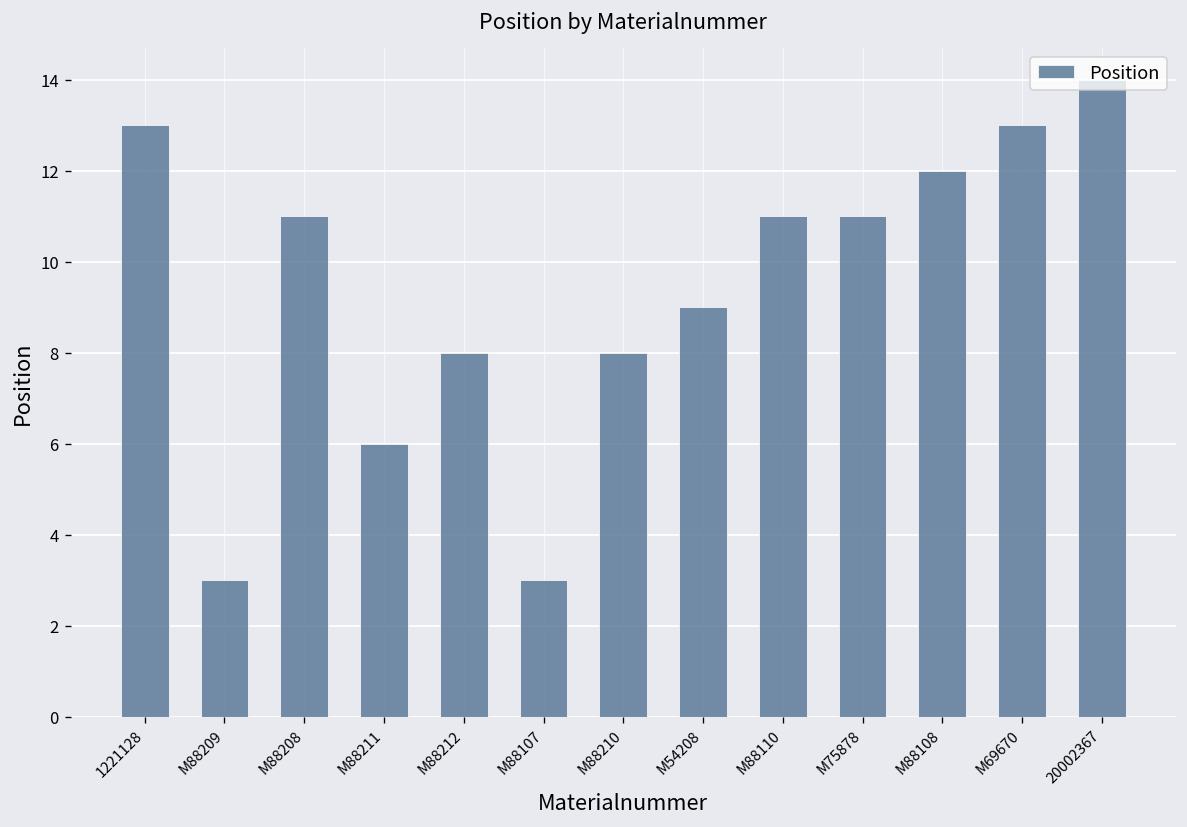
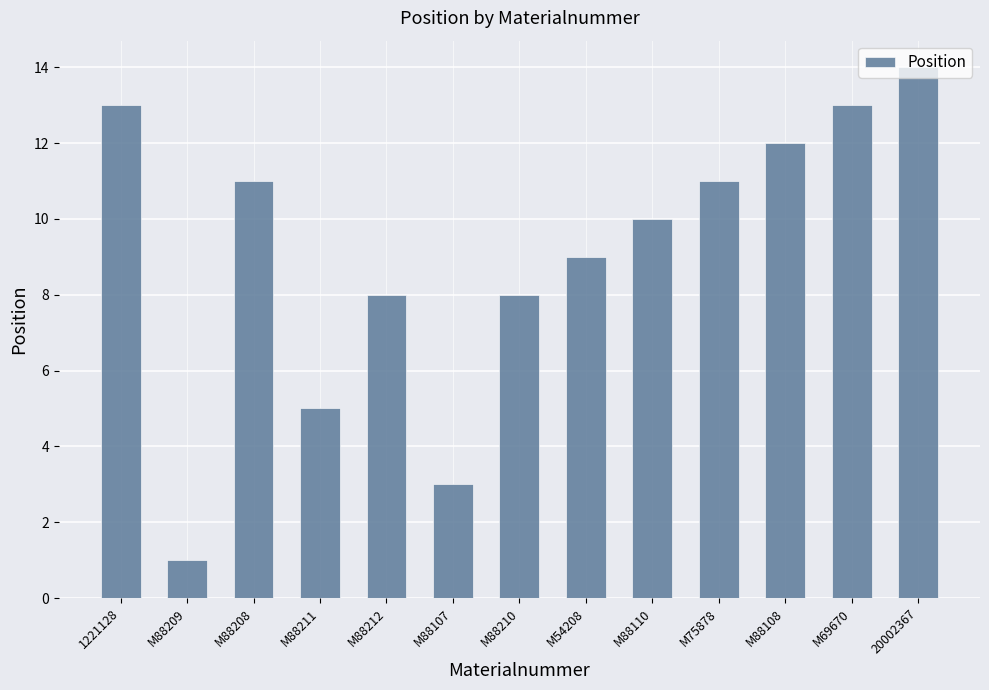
  {
    "1221128": 13,
-   "M88209": 3,
+   "M88209": 1,
    "M88208": 11,
-   "M88211": 6,
+   "M88211": 5,
    "M88212": 8,
    "M88107": 3,
    "M88210": 8,
    "M54208": 9,
-   "M88110": 11,
+   "M88110": 10,
    "M75878": 11,
    "M88108": 12,
    "M69670": 13
  }
